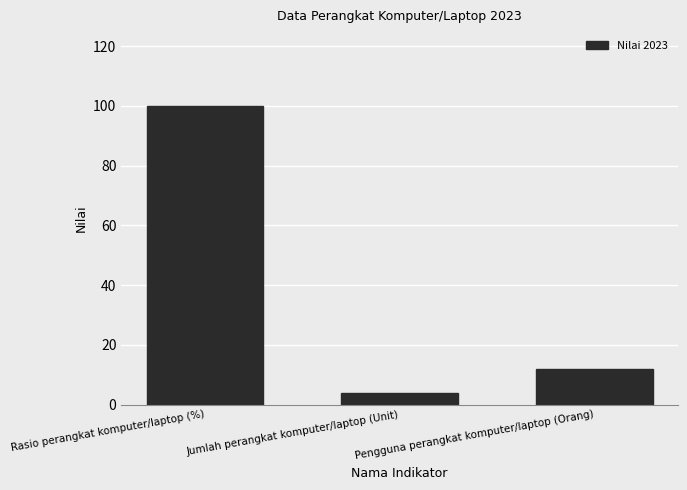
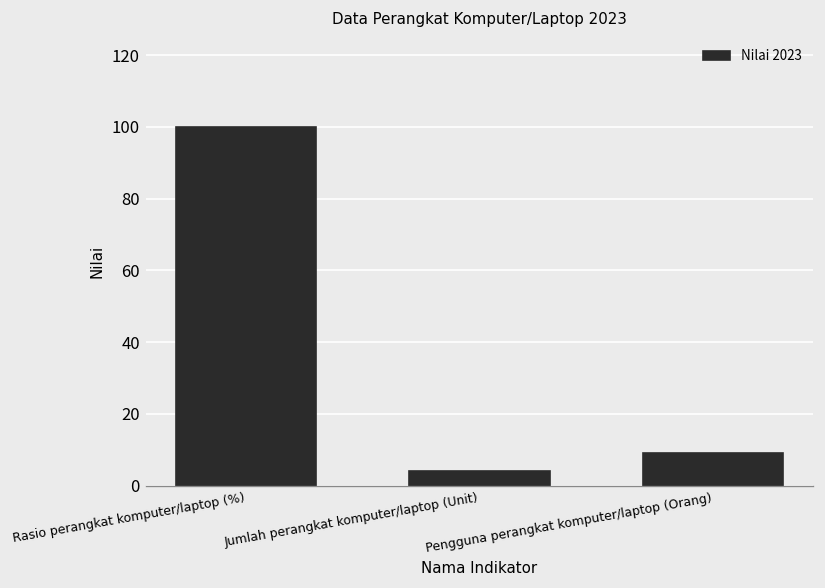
  {
    "Rasio perangkat komputer/laptop (%)": 100,
    "Jumlah perangkat komputer/laptop (Unit)": 4,
-   "Pengguna perangkat komputer/laptop (Orang)": 12
+   "Pengguna perangkat komputer/laptop (Orang)": 9
  }
